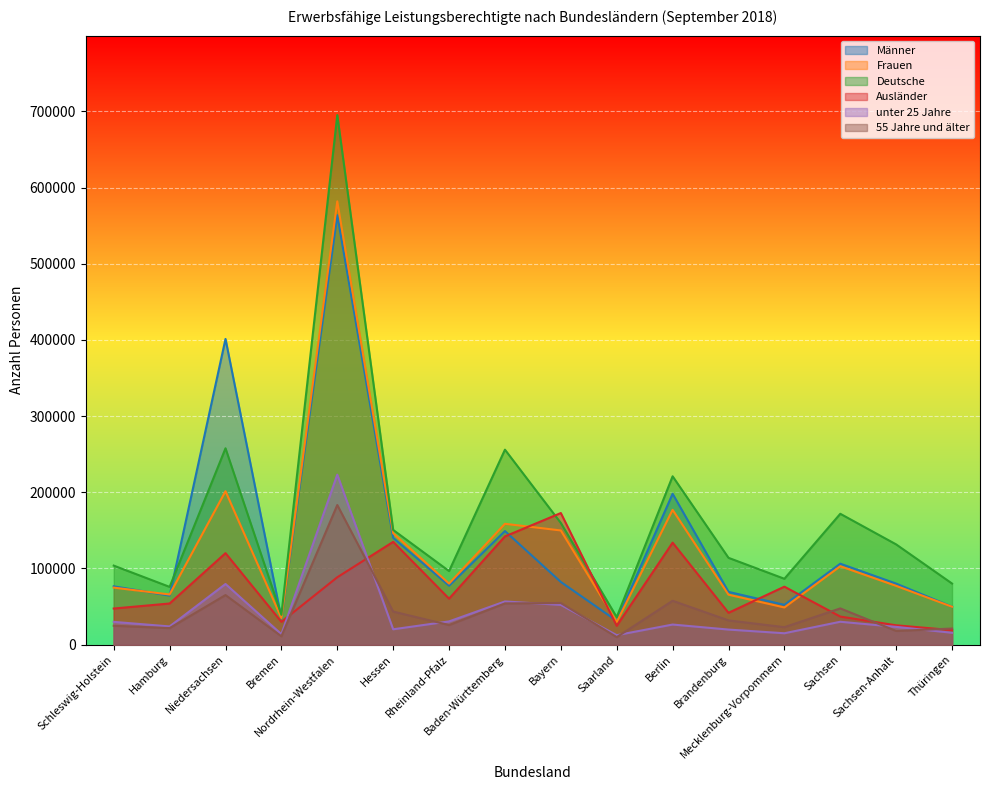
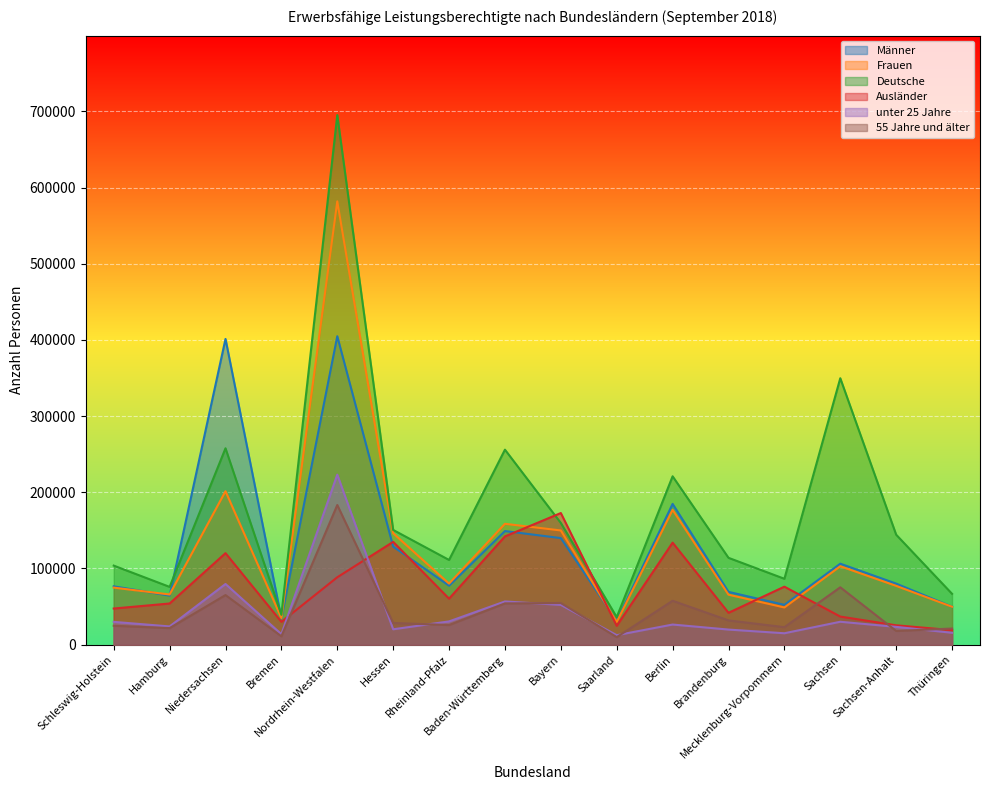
  {
    "Männer": {
      "Niedersachsen": 400000,
-     "Nordrhein-Westfalen": 560000,
-     "Hessen": 140000,
+     "Nordrhein-Westfalen": 400000,
+     "Hessen": 130000,
      "Baden-Württemberg": 150000,
-     "Bayern": 80000,
-     "Berlin": 200000,
+     "Bayern": 140000,
+     "Berlin": 180000,
      "Brandenburg": 70000,
      "Mecklenburg-Vorpommern": 50000
    },
    "Frauen": {
      "Niedersachsen": 200000,
      "Nordrhein-Westfalen": 580000,
      "Hessen": 150000,
      "Baden-Württemberg": 160000,
      "Bayern": 150000,
      "Berlin": 180000,
      "Brandenburg": 70000,
      "Mecklenburg-Vorpommern": 50000
    },
    "Deutsche": {
      "Schleswig-Holstein": 100000,
      "Hamburg": 80000,
      "Niedersachsen": 260000,
      "Bremen": 40000,
      "Nordrhein-Westfalen": 700000,
      "Hessen": 150000,
-     "Rheinland-Pfalz": 100000,
+     "Rheinland-Pfalz": 110000,
      "Baden-Württemberg": 260000,
      "Bayern": 160000,
      "Saarland": 40000,
      "Berlin": 220000,
      "Brandenburg": 110000,
      "Mecklenburg-Vorpommern": 90000,
-     "Sachsen": 170000,
-     "Sachsen-Anhalt": 130000,
-     "Thüringen": 80000
+     "Sachsen": 350000,
+     "Sachsen-Anhalt": 140000,
+     "Thüringen": 70000
    },
    "Ausländer": {
      "Schleswig-Holstein": 50000,
      "Hamburg": 50000,
      "Niedersachsen": 120000,
      "Bremen": 30000,
      "Nordrhein-Westfalen": 90000,
      "Hessen": 130000,
      "Rheinland-Pfalz": 60000,
      "Baden-Württemberg": 140000,
      "Bayern": 170000,
      "Saarland": 20000,
      "Berlin": 130000,
      "Brandenburg": 40000,
      "Mecklenburg-Vorpommern": 80000,
      "Sachsen": 40000
    },
    "unter 25 Jahre": {
      "Schleswig-Holstein": 30000,
      "Niedersachsen": 80000,
      "Nordrhein-Westfalen": 220000,
      "Hessen": 20000,
      "Rheinland-Pfalz": 30000,
      "Berlin": 30000,
      "Brandenburg": 20000,
      "Mecklenburg-Vorpommern": 10000,
      "Sachsen": 30000,
      "Thüringen": 20000
    },
    "55 Jahre und älter": {
      "Schleswig-Holstein": 20000,
      "Niedersachsen": 70000,
      "Nordrhein-Westfalen": 180000,
-     "Hessen": 40000,
+     "Hessen": 30000,
      "Rheinland-Pfalz": 30000,
      "Berlin": 60000,
      "Brandenburg": 30000,
      "Mecklenburg-Vorpommern": 20000,
-     "Sachsen": 50000,
+     "Sachsen": 80000,
      "Sachsen-Anhalt": 20000
    }
  }
